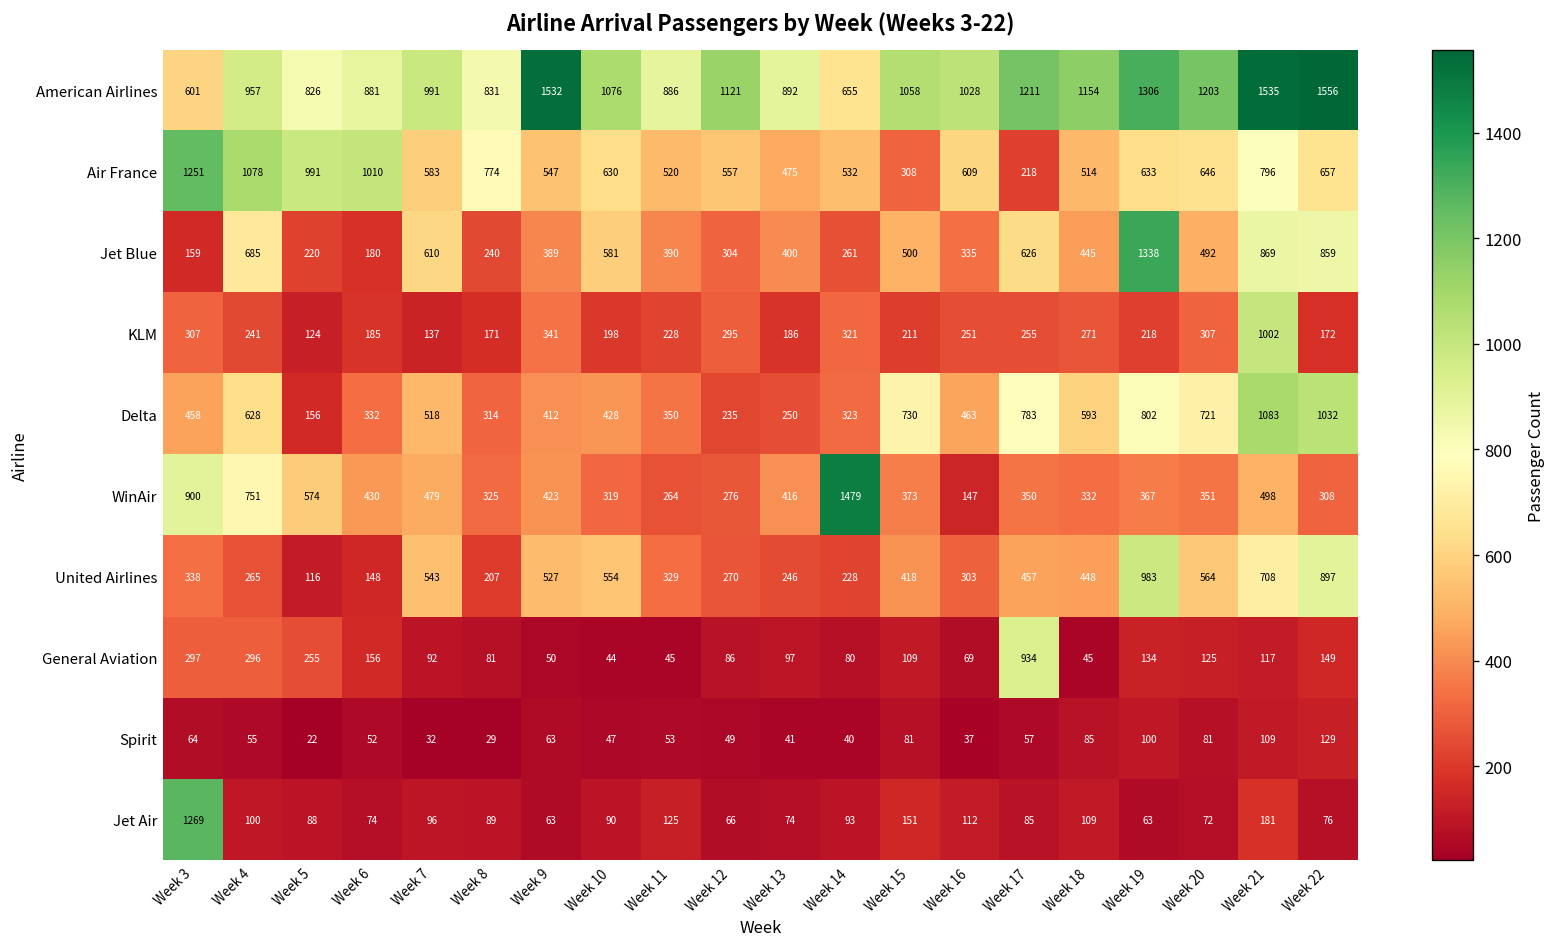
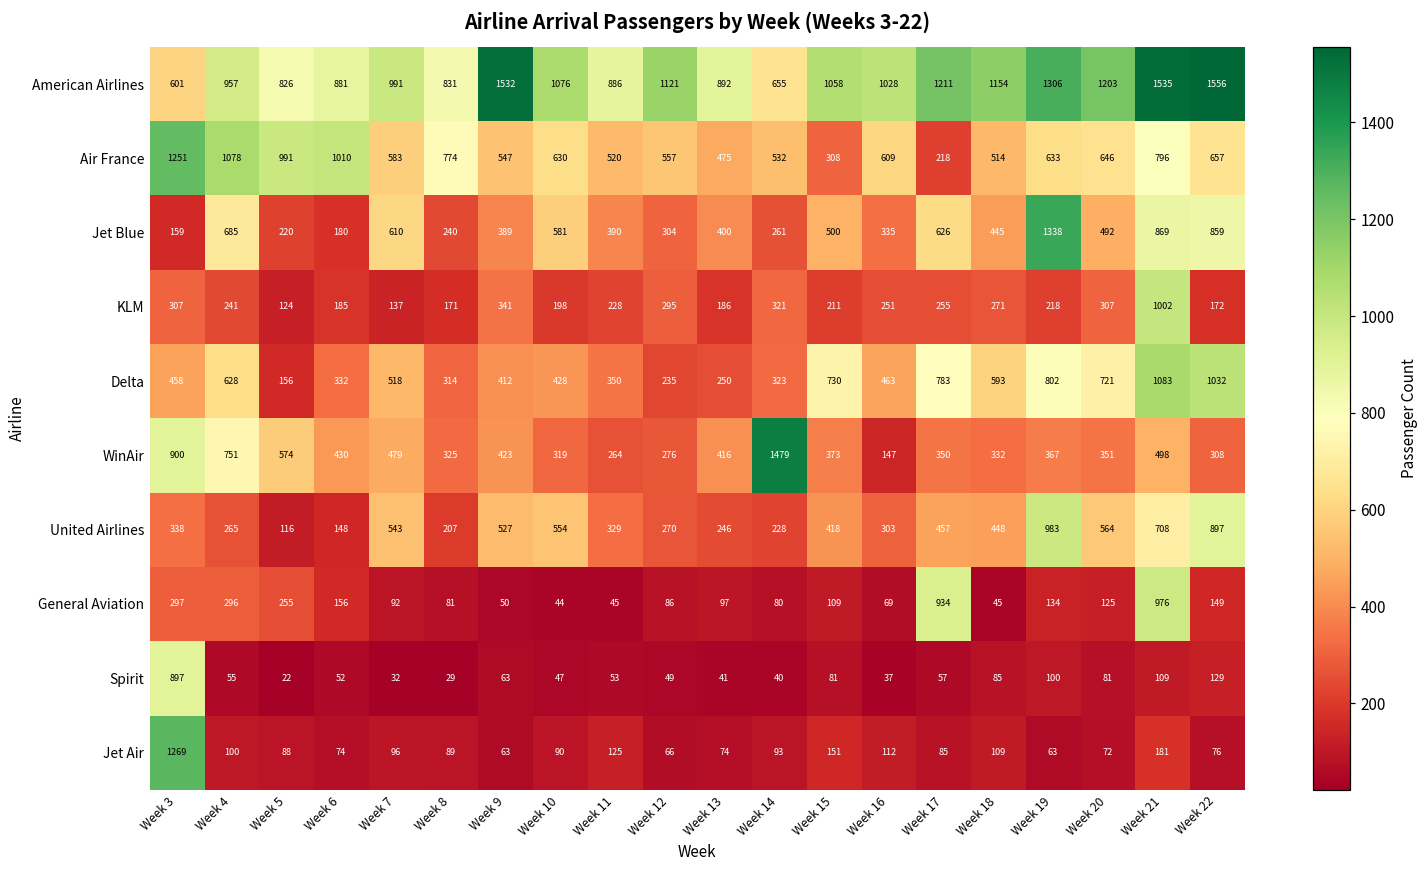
  {
    "American Airlines": {
      "Week 3": 601,
      "Week 4": 957,
      "Week 5": 826,
      "Week 6": 881,
      "Week 7": 991,
      "Week 8": 831,
      "Week 9": 1532,
      "Week 10": 1076,
      "Week 11": 886,
      "Week 12": 1121,
      "Week 13": 892,
      "Week 14": 655,
      "Week 15": 1058,
      "Week 16": 1028,
      "Week 17": 1211,
      "Week 18": 1154,
      "Week 19": 1306,
      "Week 20": 1203,
      "Week 21": 1535,
      "Week 22": 1556
    },
    "Air France": {
      "Week 3": 1251,
      "Week 4": 1078,
      "Week 5": 991,
      "Week 6": 1010,
      "Week 7": 583,
      "Week 8": 774,
      "Week 9": 547,
      "Week 10": 630,
      "Week 11": 520,
      "Week 12": 557,
      "Week 13": 475,
      "Week 14": 532,
      "Week 15": 308,
      "Week 16": 609,
      "Week 17": 218,
      "Week 18": 514,
      "Week 19": 633,
      "Week 20": 646,
      "Week 21": 796,
      "Week 22": 657
    },
    "Jet Blue": {
      "Week 3": 159,
      "Week 4": 685,
      "Week 5": 220,
      "Week 6": 180,
      "Week 7": 610,
      "Week 8": 240,
      "Week 9": 389,
      "Week 10": 581,
      "Week 11": 390,
      "Week 12": 304,
      "Week 13": 400,
      "Week 14": 261,
      "Week 15": 500,
      "Week 16": 335,
      "Week 17": 626,
      "Week 18": 445,
      "Week 19": 1338,
      "Week 20": 492,
      "Week 21": 869,
      "Week 22": 859
    },
    "KLM": {
      "Week 3": 307,
      "Week 4": 241,
      "Week 5": 124,
      "Week 6": 185,
      "Week 7": 137,
      "Week 8": 171,
      "Week 9": 341,
      "Week 10": 198,
      "Week 11": 228,
      "Week 12": 295,
      "Week 13": 186,
      "Week 14": 321,
      "Week 15": 211,
      "Week 16": 251,
      "Week 17": 255,
      "Week 18": 271,
      "Week 19": 218,
      "Week 20": 307,
      "Week 21": 1002,
      "Week 22": 172
    },
    "Delta": {
      "Week 3": 458,
      "Week 4": 628,
      "Week 5": 156,
      "Week 6": 332,
      "Week 7": 518,
      "Week 8": 314,
      "Week 9": 412,
      "Week 10": 428,
      "Week 11": 350,
      "Week 12": 235,
      "Week 13": 250,
      "Week 14": 323,
      "Week 15": 730,
      "Week 16": 463,
      "Week 17": 783,
      "Week 18": 593,
      "Week 19": 802,
      "Week 20": 721,
      "Week 21": 1083,
      "Week 22": 1032
    },
    "WinAir": {
      "Week 3": 900,
      "Week 4": 751,
      "Week 5": 574,
      "Week 6": 430,
      "Week 7": 479,
      "Week 8": 325,
      "Week 9": 423,
      "Week 10": 319,
      "Week 11": 264,
      "Week 12": 276,
      "Week 13": 416,
      "Week 14": 1479,
      "Week 15": 373,
      "Week 16": 147,
      "Week 17": 350,
      "Week 18": 332,
      "Week 19": 367,
      "Week 20": 351,
      "Week 21": 498,
      "Week 22": 308
    },
    "United Airlines": {
      "Week 3": 338,
      "Week 4": 265,
      "Week 5": 116,
      "Week 6": 148,
      "Week 7": 543,
      "Week 8": 207,
      "Week 9": 527,
      "Week 10": 554,
      "Week 11": 329,
      "Week 12": 270,
      "Week 13": 246,
      "Week 14": 228,
      "Week 15": 418,
      "Week 16": 303,
      "Week 17": 457,
      "Week 18": 448,
      "Week 19": 983,
      "Week 20": 564,
      "Week 21": 708,
      "Week 22": 897
    },
    "General Aviation": {
      "Week 3": 297,
      "Week 4": 296,
      "Week 5": 255,
      "Week 6": 156,
      "Week 7": 92,
      "Week 8": 81,
      "Week 9": 50,
      "Week 10": 44,
      "Week 11": 45,
      "Week 12": 86,
      "Week 13": 97,
      "Week 14": 80,
      "Week 15": 109,
      "Week 16": 69,
      "Week 17": 934,
      "Week 18": 45,
      "Week 19": 134,
      "Week 20": 125,
-     "Week 21": 117,
+     "Week 21": 976,
      "Week 22": 149
    },
    "Spirit": {
-     "Week 3": 64,
+     "Week 3": 897,
      "Week 4": 55,
      "Week 5": 22,
      "Week 6": 52,
      "Week 7": 32,
      "Week 8": 29,
      "Week 9": 63,
      "Week 10": 47,
      "Week 11": 53,
      "Week 12": 49,
      "Week 13": 41,
      "Week 14": 40,
      "Week 15": 81,
      "Week 16": 37,
      "Week 17": 57,
      "Week 18": 85,
      "Week 19": 100,
      "Week 20": 81,
      "Week 21": 109,
      "Week 22": 129
    },
    "Jet Air": {
      "Week 3": 1269,
      "Week 4": 100,
      "Week 5": 88,
      "Week 6": 74,
      "Week 7": 96,
      "Week 8": 89,
      "Week 9": 63,
      "Week 10": 90,
      "Week 11": 125,
      "Week 12": 66,
      "Week 13": 74,
      "Week 14": 93,
      "Week 15": 151,
      "Week 16": 112,
      "Week 17": 85,
      "Week 18": 109,
      "Week 19": 63,
      "Week 20": 72,
      "Week 21": 181,
      "Week 22": 76
    }
  }
